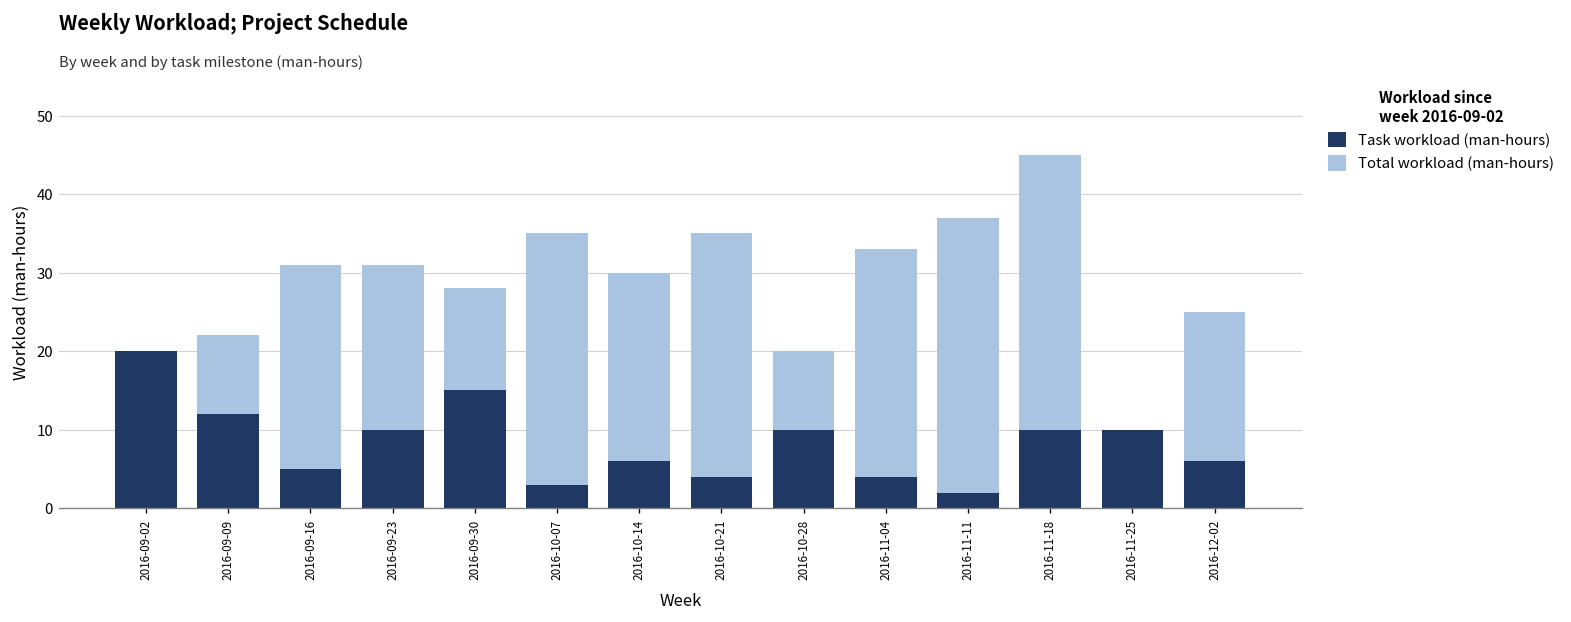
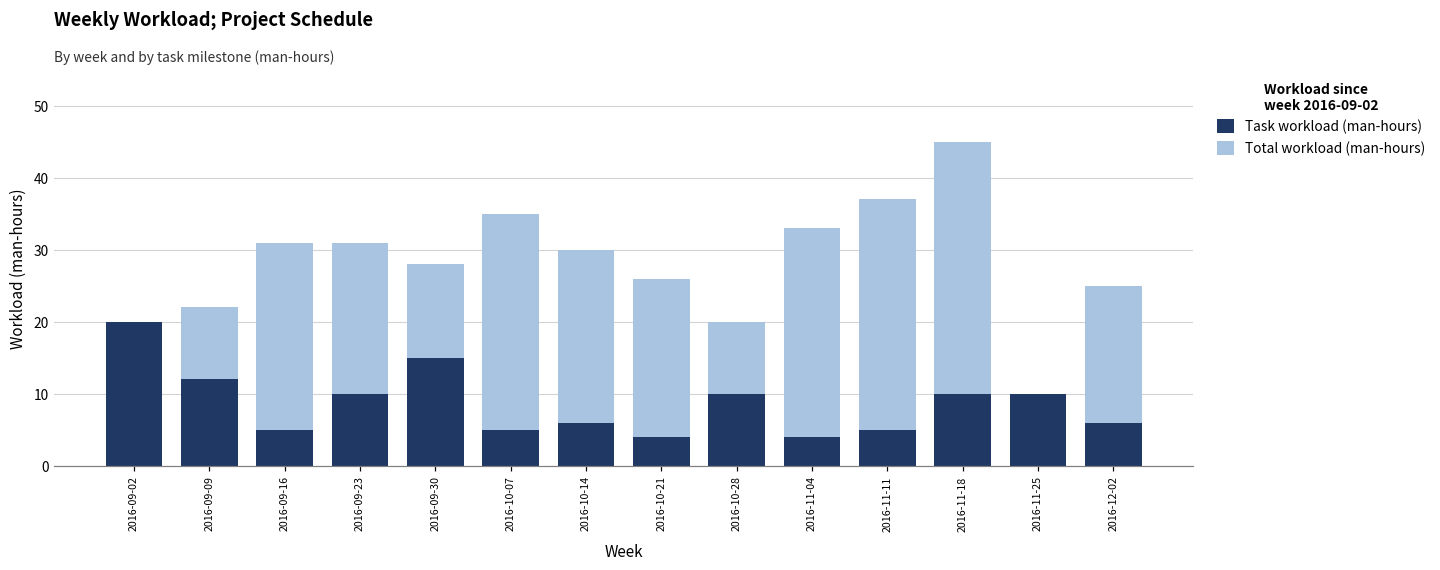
  {
    "Total workload (man-hours)": {
      "2016-09-09": 22,
      "2016-09-16": 31,
      "2016-09-23": 31,
      "2016-09-30": 28,
      "2016-10-07": 35,
      "2016-10-14": 30,
-     "2016-10-21": 35,
+     "2016-10-21": 26,
      "2016-10-28": 20,
      "2016-11-04": 33,
      "2016-11-11": 37,
      "2016-11-18": 45,
      "2016-11-25": 10,
      "2016-12-02": 25
    },
    "Task workload (man-hours)": {
      "2016-09-02": 20,
-     "2016-10-07": 3,
-     "2016-11-11": 2,
+     "2016-10-07": 5,
+     "2016-11-11": 5,
      "2016-11-25": 10
    }
  }
